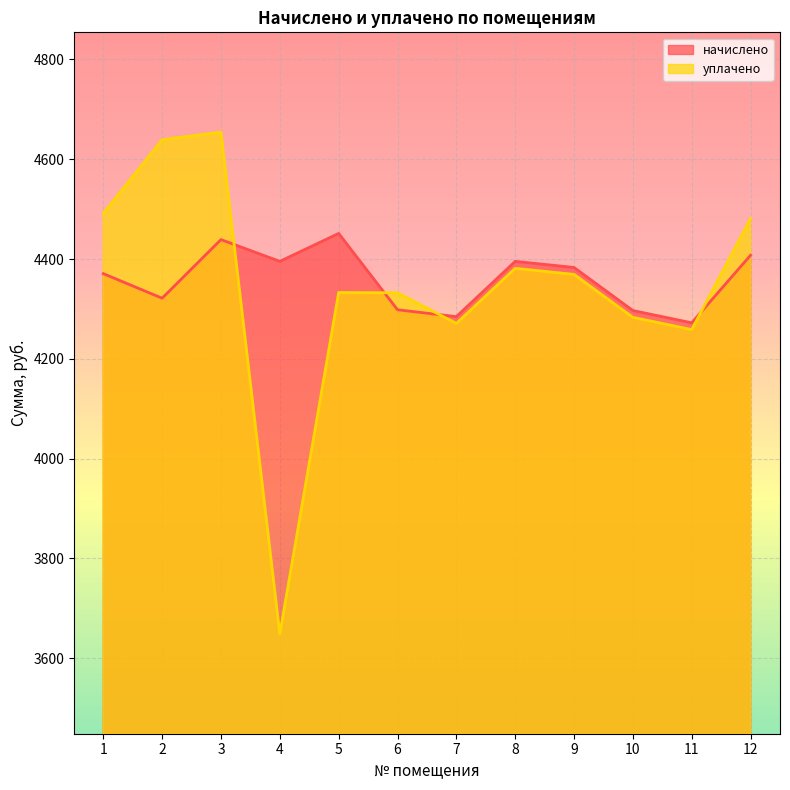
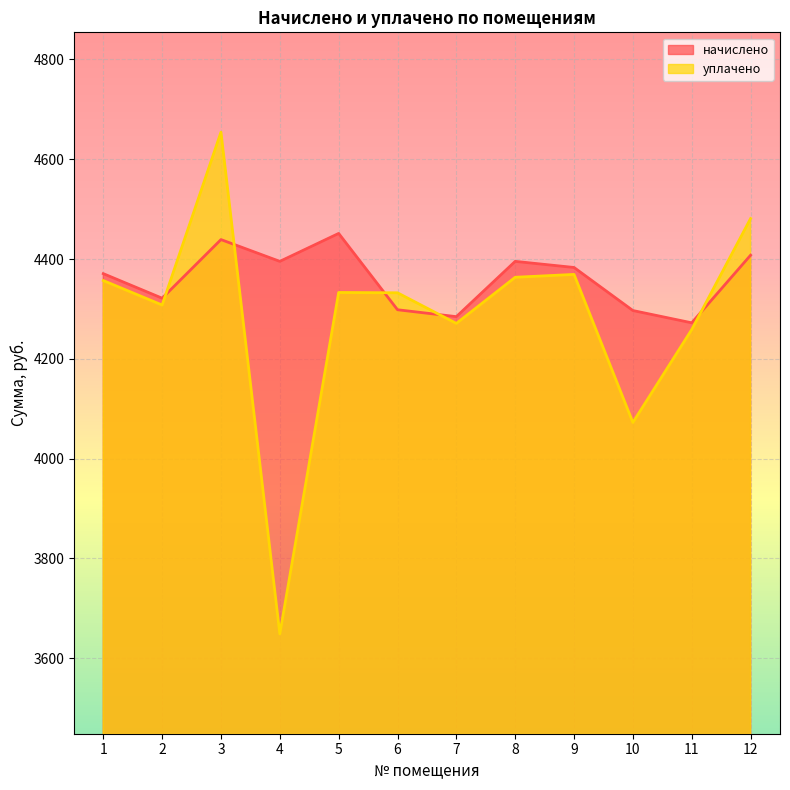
  {
    "начислено": {
      "1": 4370,
      "2": 4320,
      "3": 4440,
      "4": 4400,
      "5": 4450,
      "6": 4300,
      "7": 4280,
      "8": 4400,
      "9": 4380,
      "10": 4300,
      "11": 4270,
      "12": 4410
    },
    "уплачено": {
-     "1": 4490,
-     "2": 4640,
+     "1": 4360,
+     "2": 4310,
      "3": 4650,
      "4": 3650,
      "5": 4330,
      "6": 4330,
      "7": 4270,
-     "8": 4380,
+     "8": 4360,
      "9": 4370,
-     "10": 4280,
+     "10": 4070,
      "11": 4260,
      "12": 4480
    }
  }
